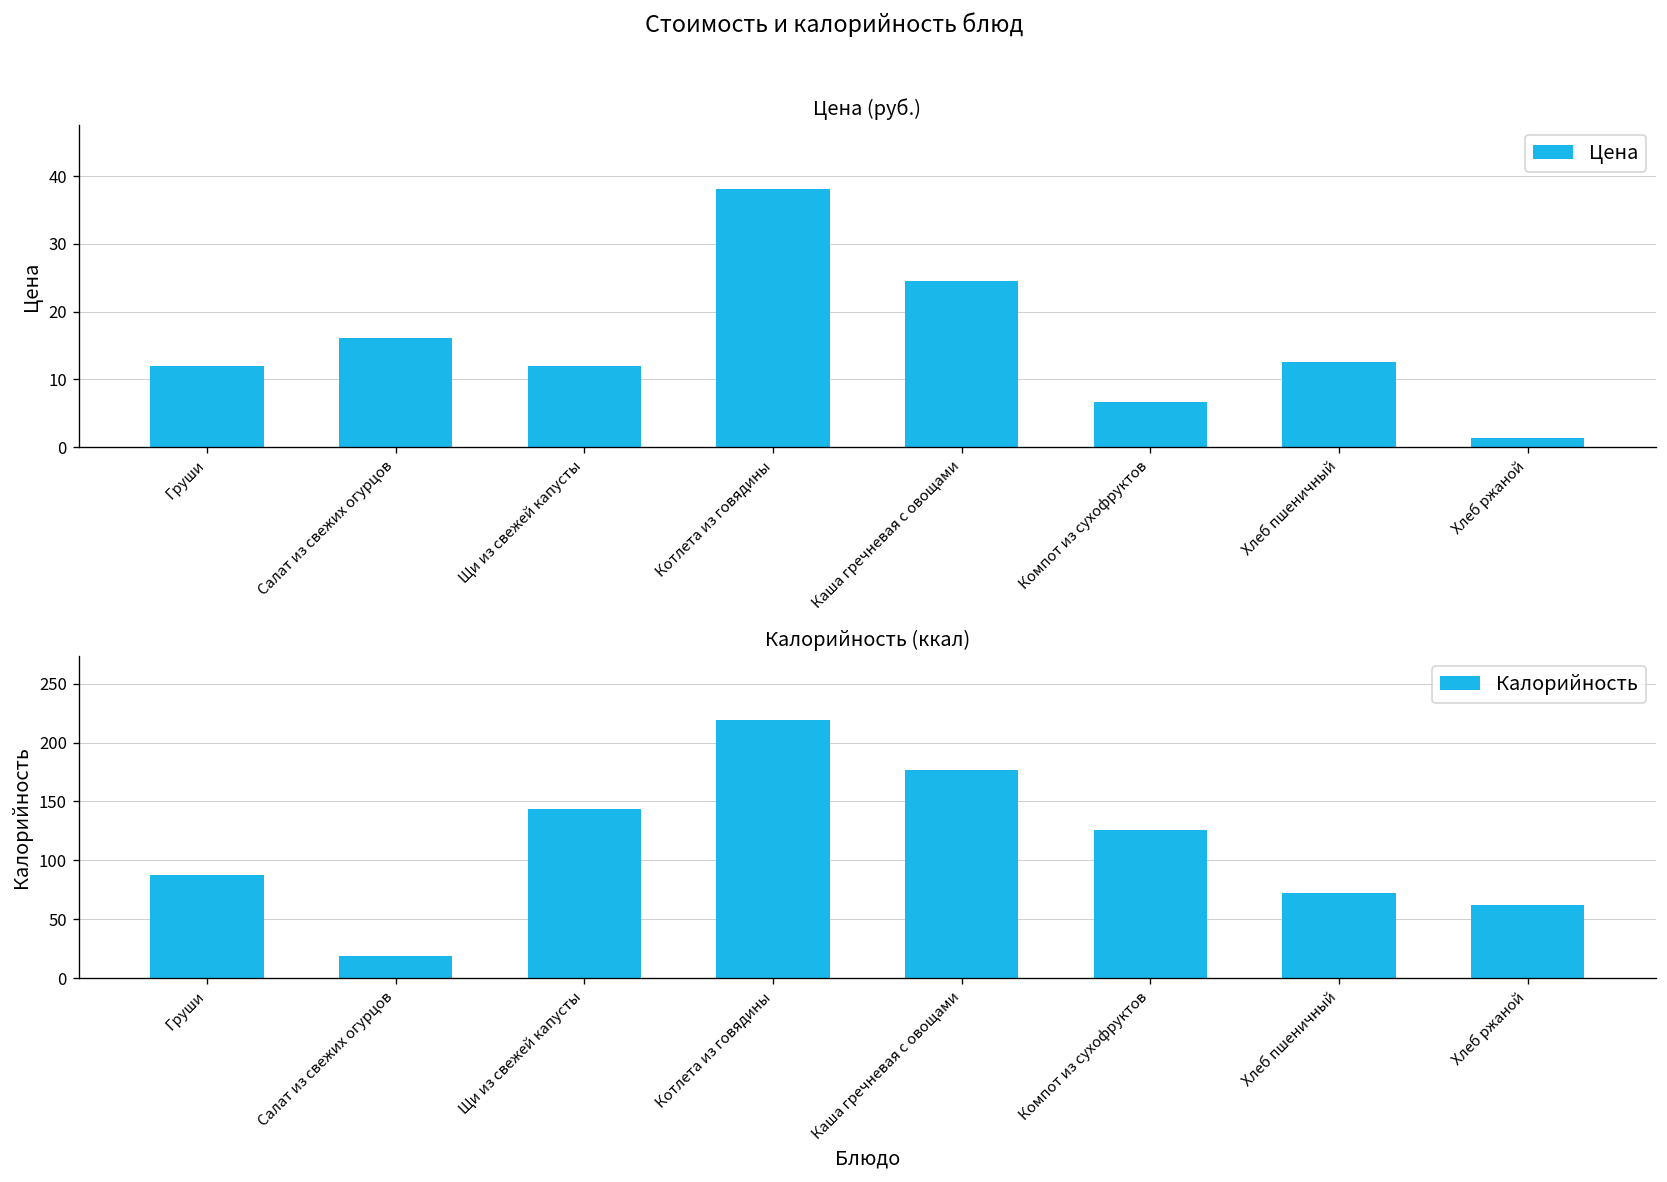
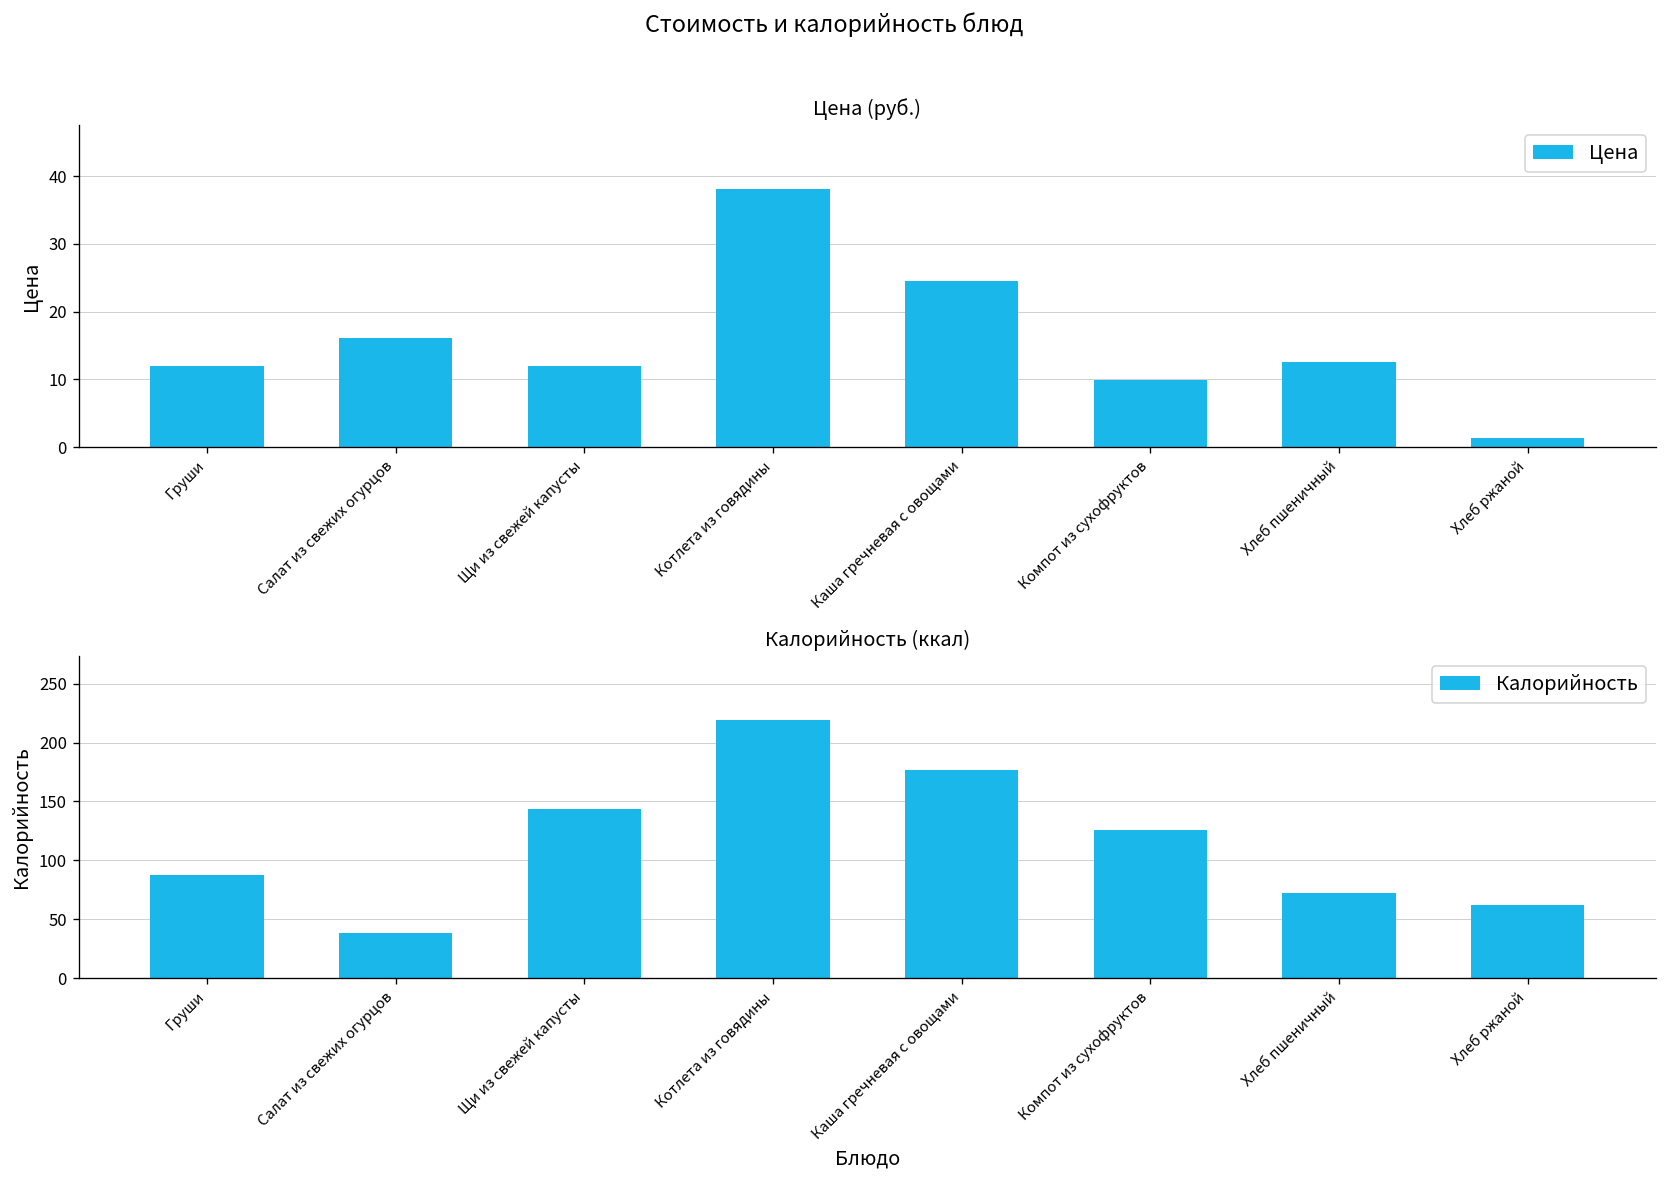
  {
    "Цена (руб.)": {
      "Груши": 12,
      "Салат из свежих огурцов": 16,
      "Щи из свежей капусты": 12,
      "Котлета из говядины": 38,
      "Каша гречневая с овощами": 25,
-     "Компот из сухофруктов": 7,
+     "Компот из сухофруктов": 10,
      "Хлеб пшеничный": 13,
      "Хлеб ржаной": 1
    },
    "Калорийность (ккал)": {
      "Груши": 90,
-     "Салат из свежих огурцов": 20,
+     "Салат из свежих огурцов": 40,
      "Щи из свежей капусты": 140,
      "Котлета из говядины": 220,
      "Каша гречневая с овощами": 180,
      "Компот из сухофруктов": 130,
      "Хлеб пшеничный": 70,
      "Хлеб ржаной": 60
    }
  }
